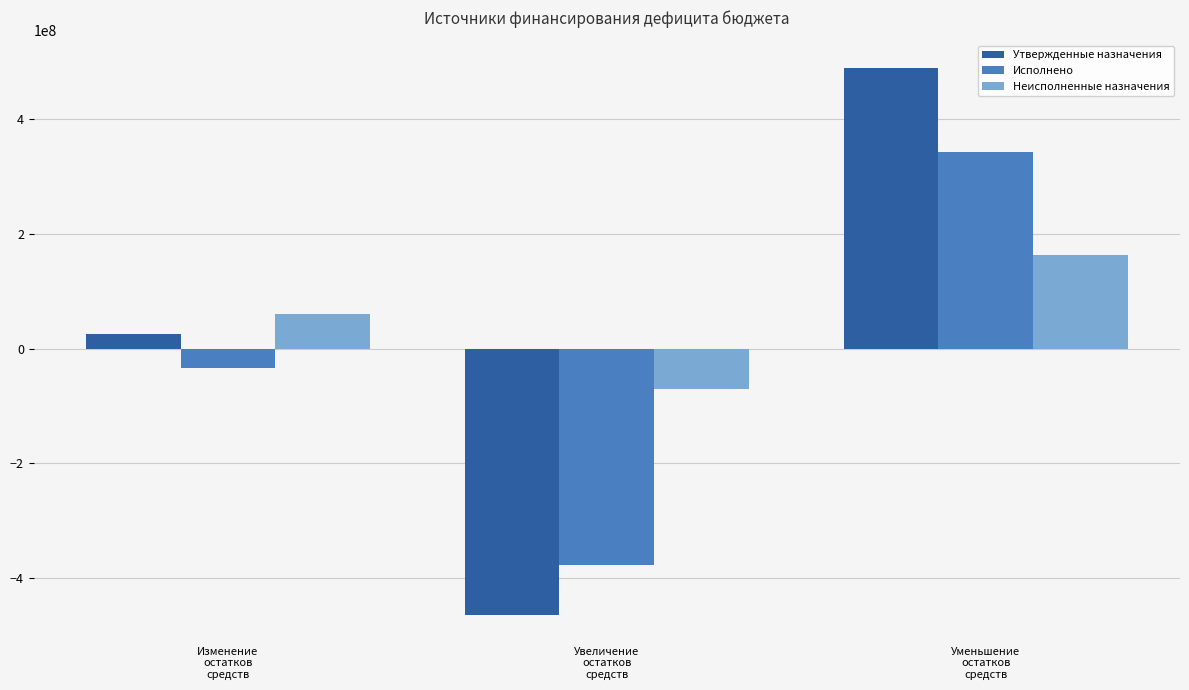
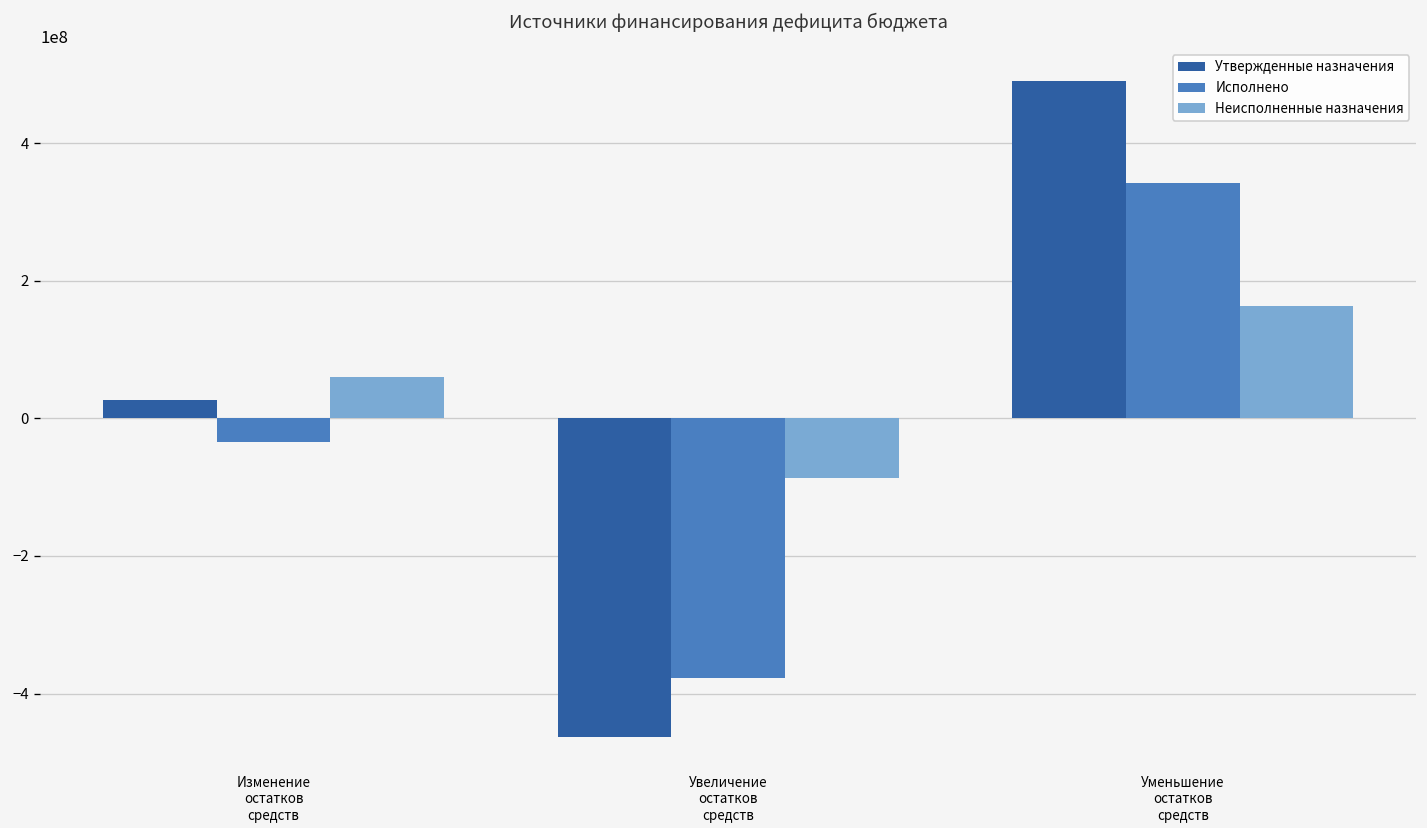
  {
    "Неисполненные назначения": {
      "Изменение остатков средств": 60000000,
-     "Увеличение остатков средств": -70000000,
+     "Увеличение остатков средств": -90000000,
      "Уменьшение остатков средств": 160000000
    }
  }
